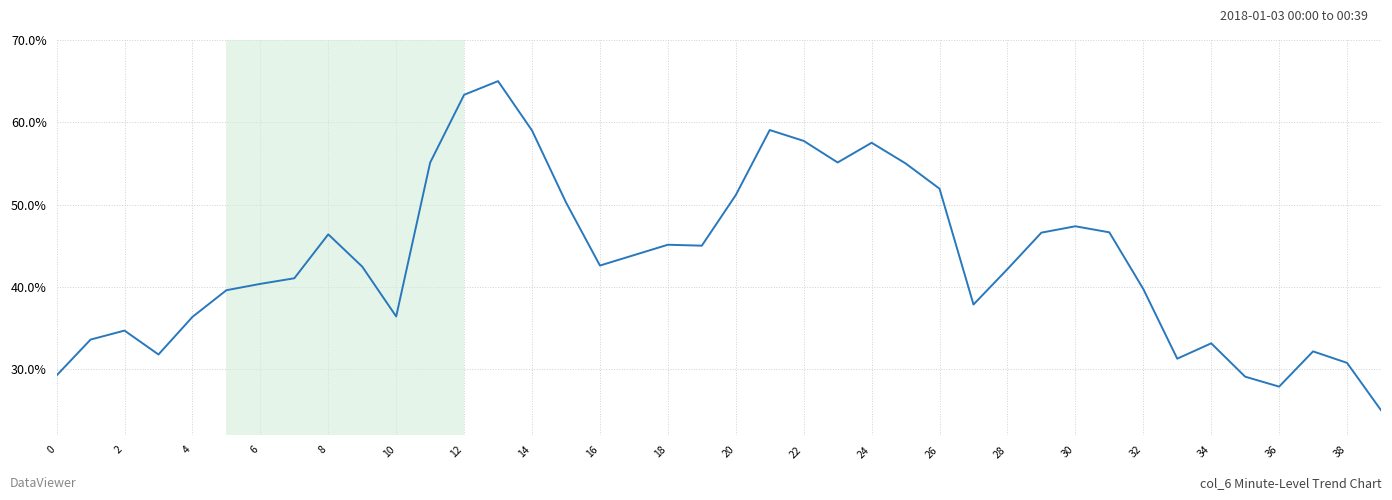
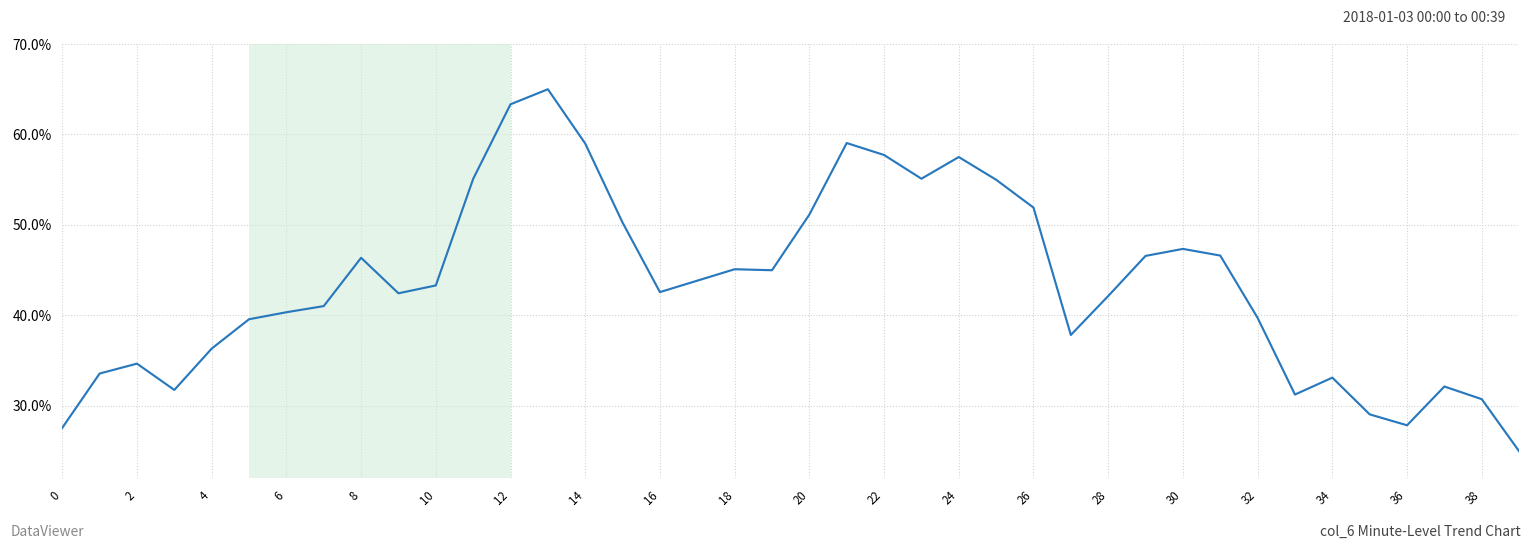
  {
-   "0": "29%",
+   "0": "28%",
    "2": "35%",
    "4": "36%",
    "6": "40%",
    "8": "46%",
-   "10": "36%",
+   "10": "43%",
    "12": "63%",
    "14": "59%",
    "16": "43%",
    "18": "45%",
    "20": "51%",
    "22": "58%",
    "24": "58%",
    "26": "52%",
    "28": "42%",
    "30": "47%",
    "32": "40%",
    "34": "33%",
    "36": "28%",
    "38": "31%"
  }
